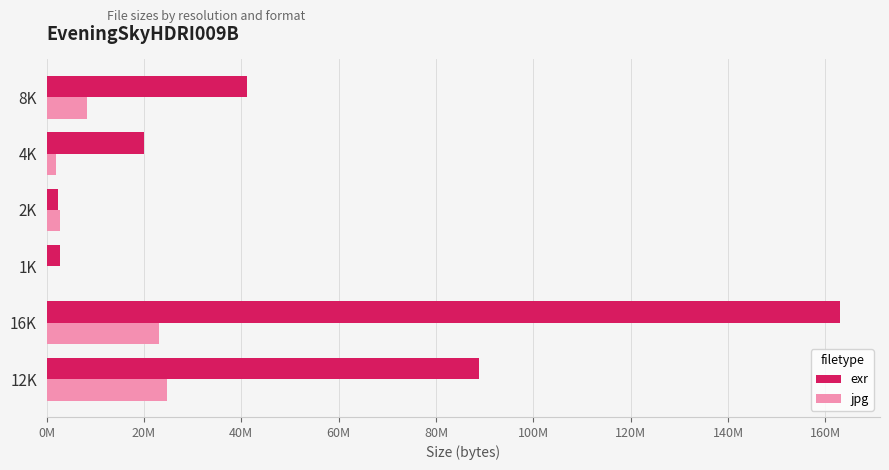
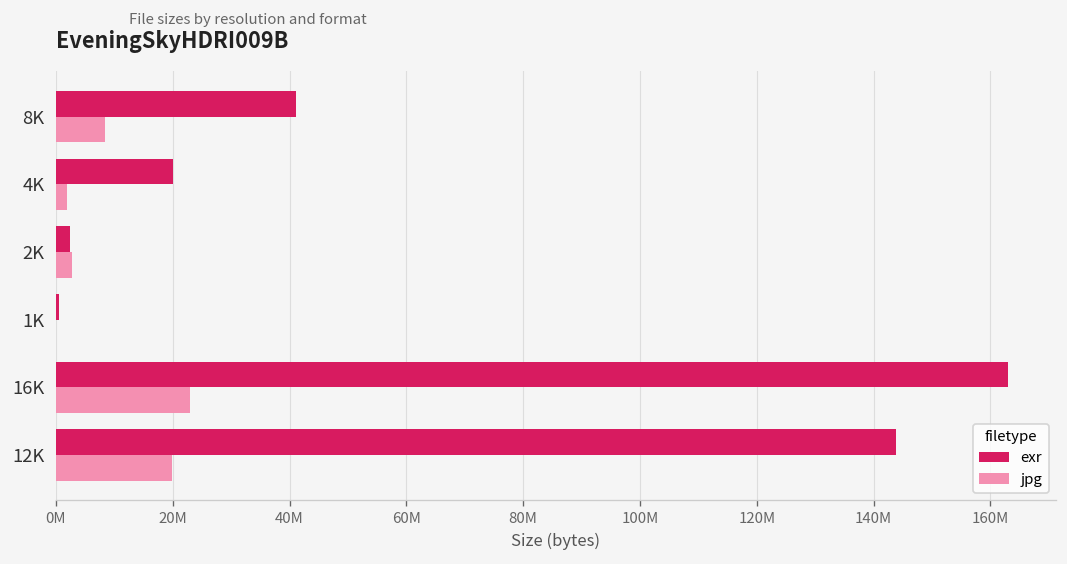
  {
    "exr": {
      "8K": 41000000,
      "4K": 20000000,
      "2K": 2000000,
-     "1K": 3000000,
+     "1K": 1000000,
      "16K": 163000000,
-     "12K": 89000000
+     "12K": 144000000
    },
    "jpg": {
      "8K": 8000000,
      "4K": 2000000,
      "2K": 3000000,
      "16K": 23000000,
-     "12K": 25000000
+     "12K": 20000000
    }
  }
